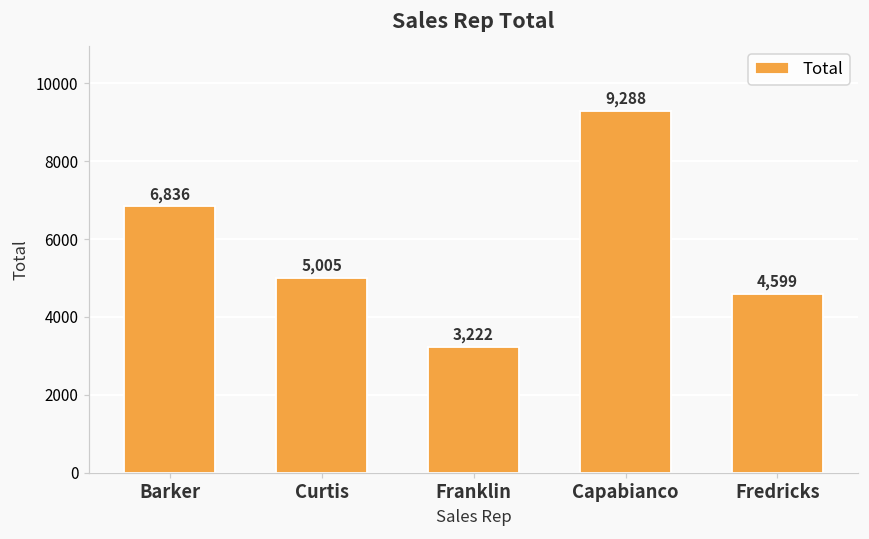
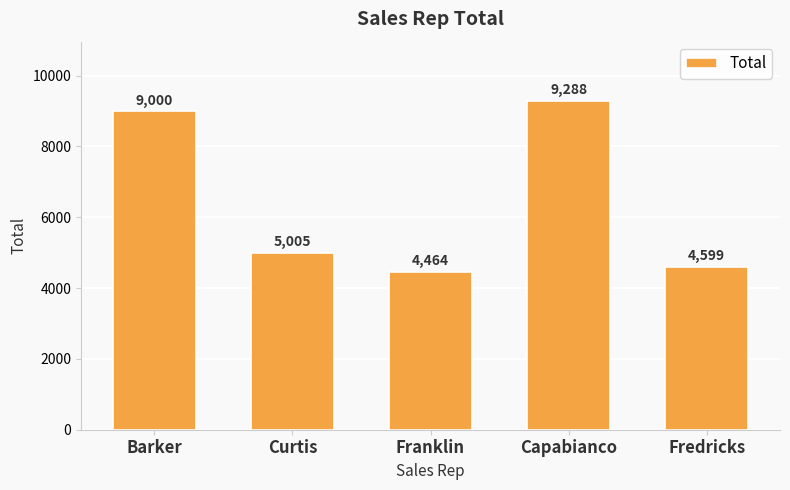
  {
-   "Barker": "6,836",
+   "Barker": "9,000",
    "Curtis": "5,005",
-   "Franklin": "3,222",
+   "Franklin": "4,464",
    "Capabianco": "9,288",
    "Fredricks": "4,599"
  }
